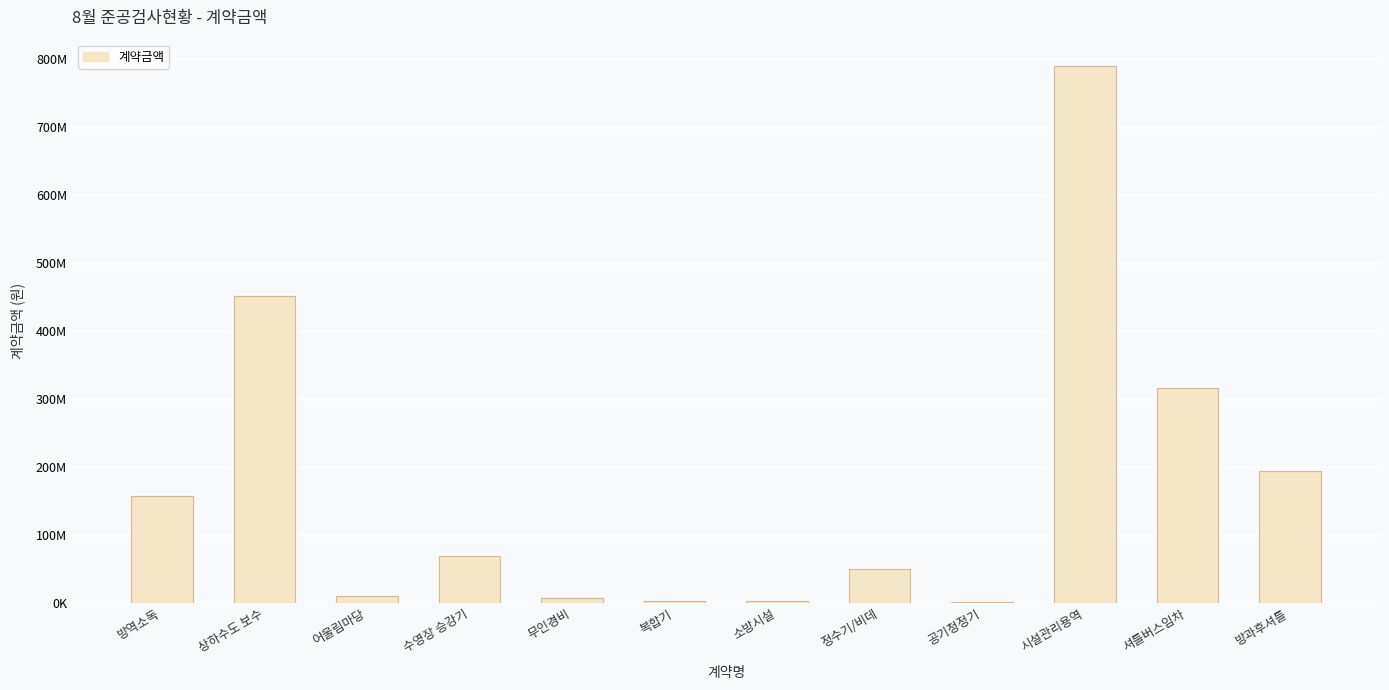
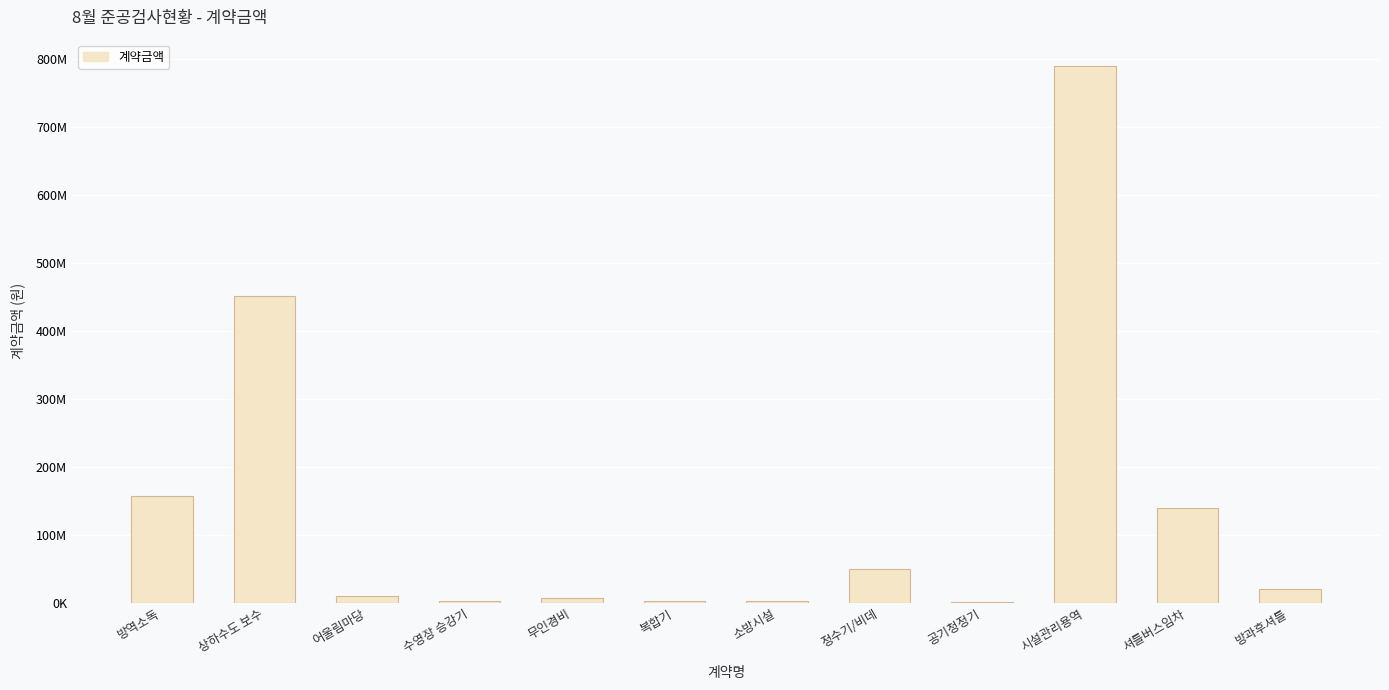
  {
    "방역소독": 160000000,
    "상하수도 보수": 450000000,
    "어울림마당": 10000000,
-   "수영장 승강기": 70000000,
+   "수영장 승강기": 0,
    "무인경비": 10000000,
    "정수기/비데": 50000000,
    "시설관리용역": 790000000,
-   "셔틀버스임차": 320000000,
-   "방과후셔틀": 190000000
+   "셔틀버스임차": 140000000,
+   "방과후셔틀": 20000000
  }
